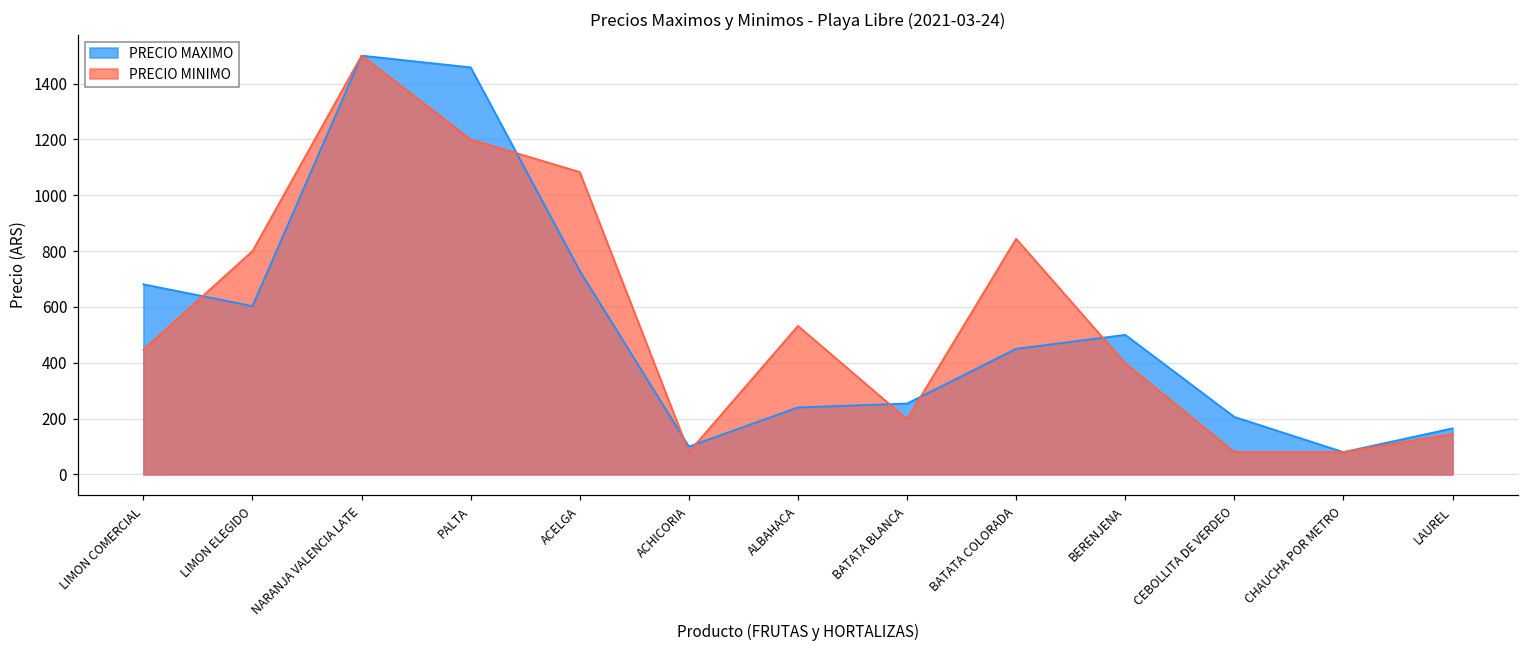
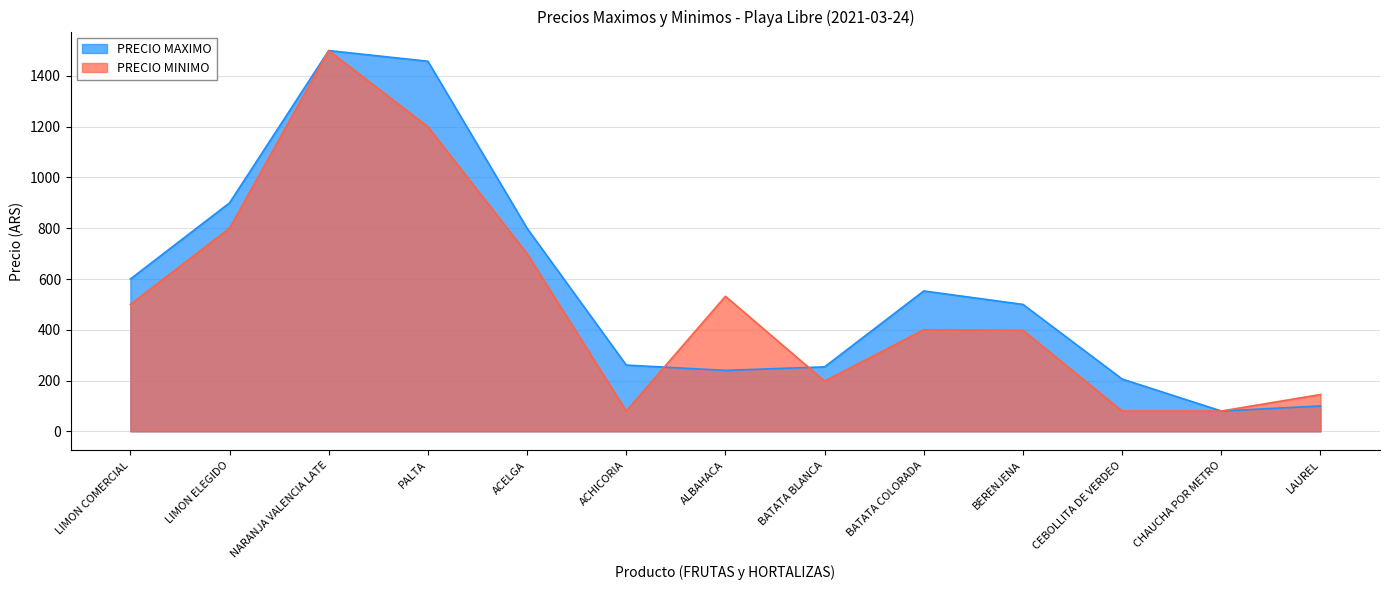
  {
    "PRECIO MAXIMO": {
-     "LIMON COMERCIAL": 680,
-     "LIMON ELEGIDO": 600,
+     "LIMON COMERCIAL": 600,
+     "LIMON ELEGIDO": 900,
      "PALTA": 1460,
-     "ACELGA": 730,
-     "ACHICORIA": 100,
+     "ACELGA": 800,
+     "ACHICORIA": 260,
      "ALBAHACA": 240,
      "BATATA BLANCA": 250,
-     "BATATA COLORADA": 450,
+     "BATATA COLORADA": 550,
      "BERENJENA": 500,
      "CEBOLLITA DE VERDEO": 210,
-     "LAUREL": 170
+     "LAUREL": 100
    },
    "PRECIO MINIMO": {
-     "LIMON COMERCIAL": 450,
+     "LIMON COMERCIAL": 500,
      "LIMON ELEGIDO": 800,
      "PALTA": 1200,
-     "ACELGA": 1080,
+     "ACELGA": 700,
      "ACHICORIA": 80,
      "ALBAHACA": 530,
      "BATATA BLANCA": 200,
-     "BATATA COLORADA": 840,
+     "BATATA COLORADA": 400,
      "BERENJENA": 400,
      "CEBOLLITA DE VERDEO": 80,
      "LAUREL": 150
    }
  }
